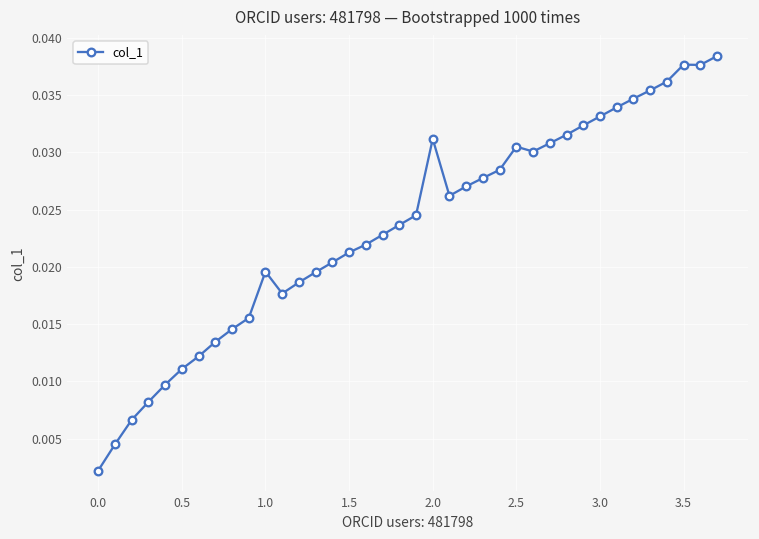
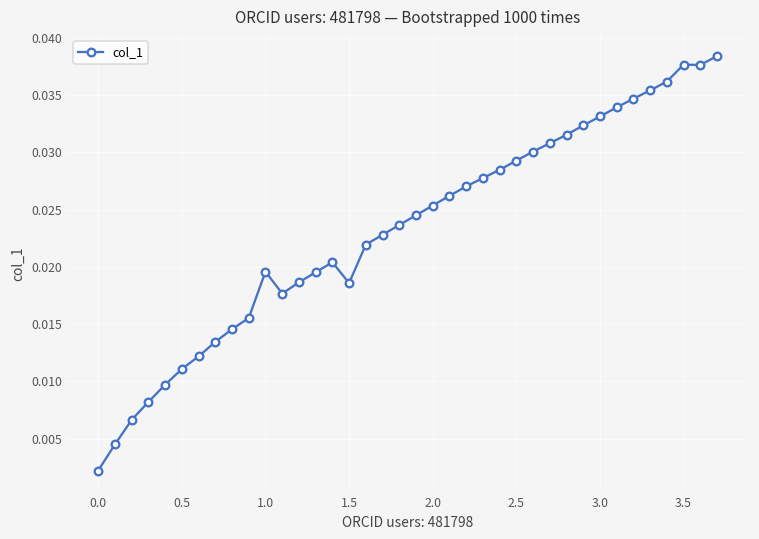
  {
    "0.0": 0.0022,
    "0.5": 0.0111,
    "1.0": 0.0196,
-   "1.5": 0.0213,
-   "2.0": 0.0312,
-   "2.5": 0.0305,
+   "1.5": 0.0186,
+   "2.0": 0.0254,
+   "2.5": 0.0293,
    "3.0": 0.0331,
    "3.5": 0.0377
  }
